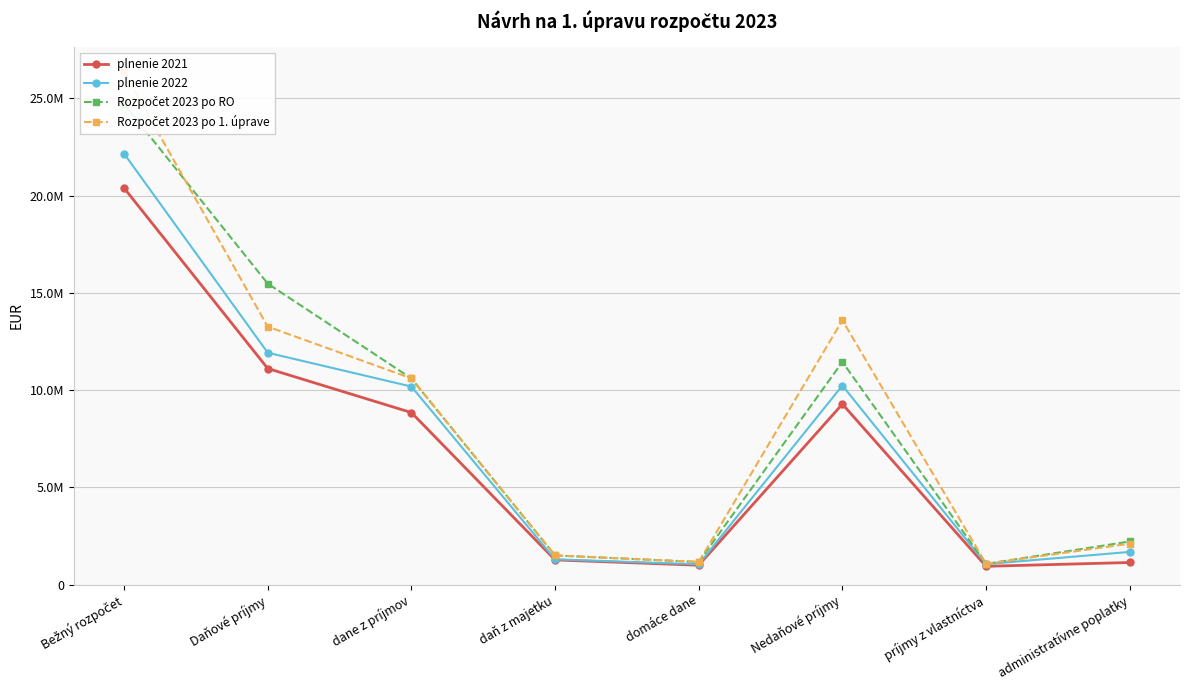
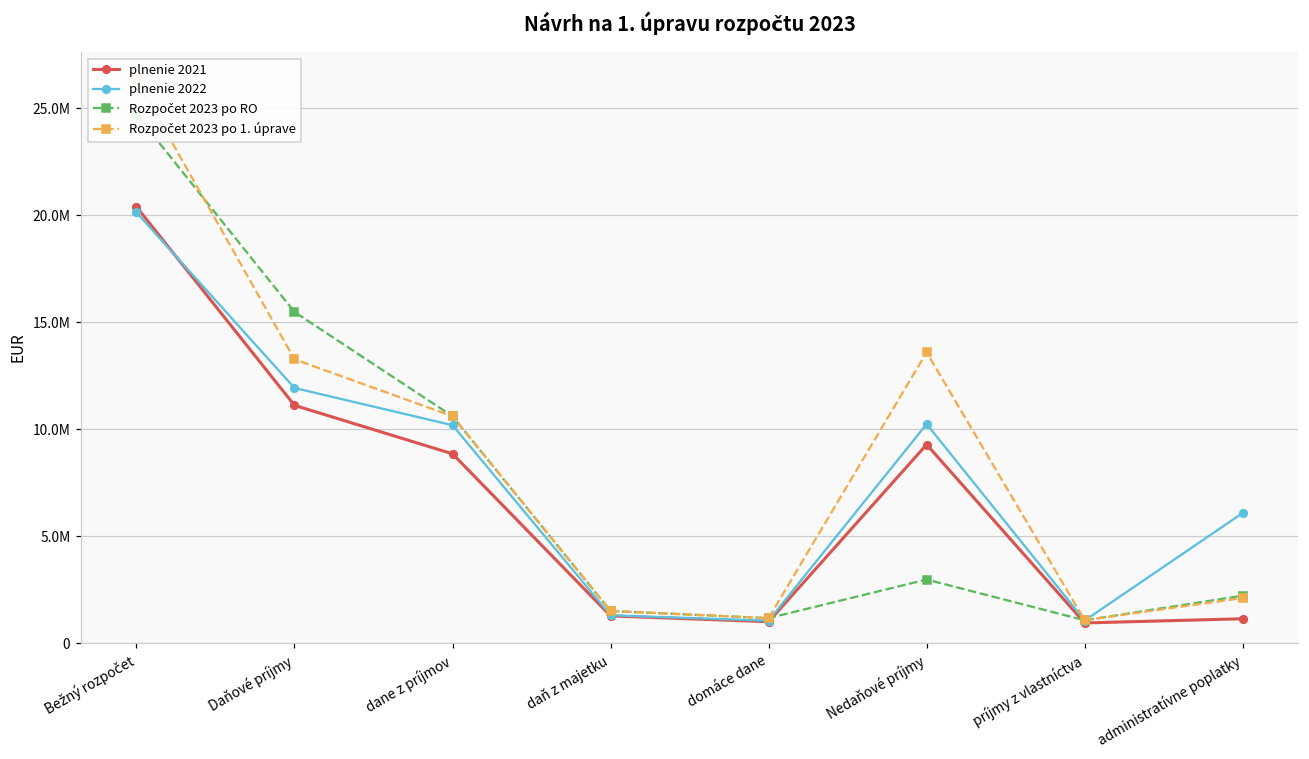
  {
    "plnenie 2021": {
      "Bežný rozpočet": 20400000,
      "Daňové príjmy": 11100000,
      "dane z príjmov": 8800000,
      "Nedaňové príjmy": 9300000,
      "administratívne poplatky": 1100000
    },
    "plnenie 2022": {
-     "Bežný rozpočet": 22200000,
+     "Bežný rozpočet": 20100000,
      "Daňové príjmy": 11900000,
      "dane z príjmov": 10200000,
      "Nedaňové príjmy": 10200000,
-     "administratívne poplatky": 1700000
+     "administratívne poplatky": 6100000
    },
    "Rozpočet 2023 po RO": {
      "Daňové príjmy": 15500000,
-     "Nedaňové príjmy": 11400000
+     "Nedaňové príjmy": 3000000
    },
    "Rozpočet 2023 po 1. úprave": {
      "Daňové príjmy": 13300000,
      "Nedaňové príjmy": 13600000
    }
  }
